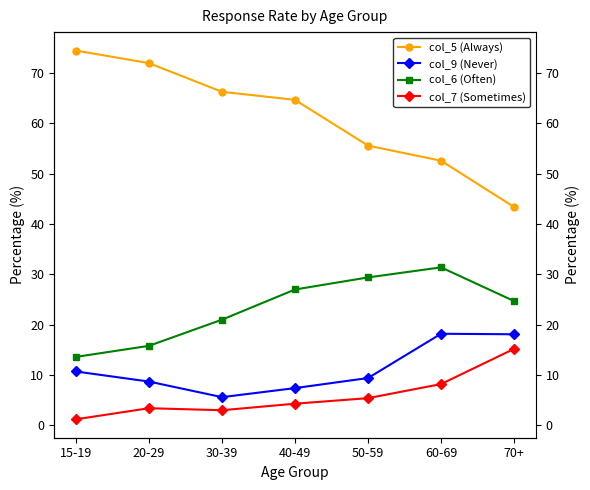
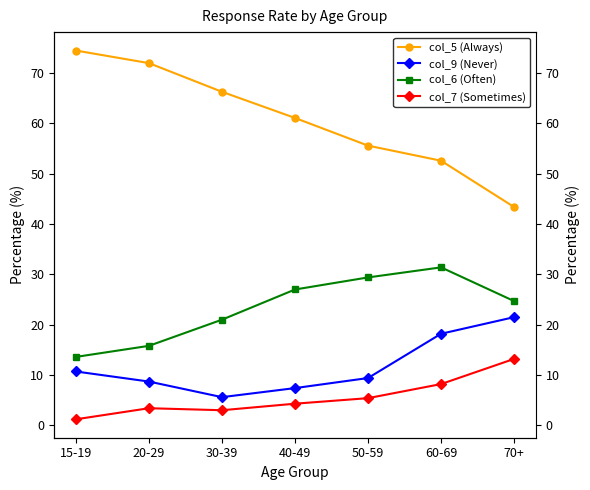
  {
    "col_5 (Always)": {
      "15-19": 75,
      "20-29": 72,
      "30-39": 66,
-     "40-49": 65,
+     "40-49": 61,
      "50-59": 56,
      "60-69": 53,
      "70+": 43
    },
    "col_9 (Never)": {
      "15-19": 11,
      "20-29": 9,
      "30-39": 6,
      "40-49": 7,
      "50-59": 9,
      "60-69": 18,
-     "70+": 18
+     "70+": 22
    },
    "col_6 (Often)": {
      "15-19": 14,
      "20-29": 16,
      "30-39": 21,
      "40-49": 27,
      "50-59": 29,
      "60-69": 31,
      "70+": 25
    },
    "col_7 (Sometimes)": {
      "15-19": 1,
      "20-29": 3,
      "30-39": 3,
      "40-49": 4,
      "50-59": 5,
      "60-69": 8,
-     "70+": 15
+     "70+": 13
    }
  }
